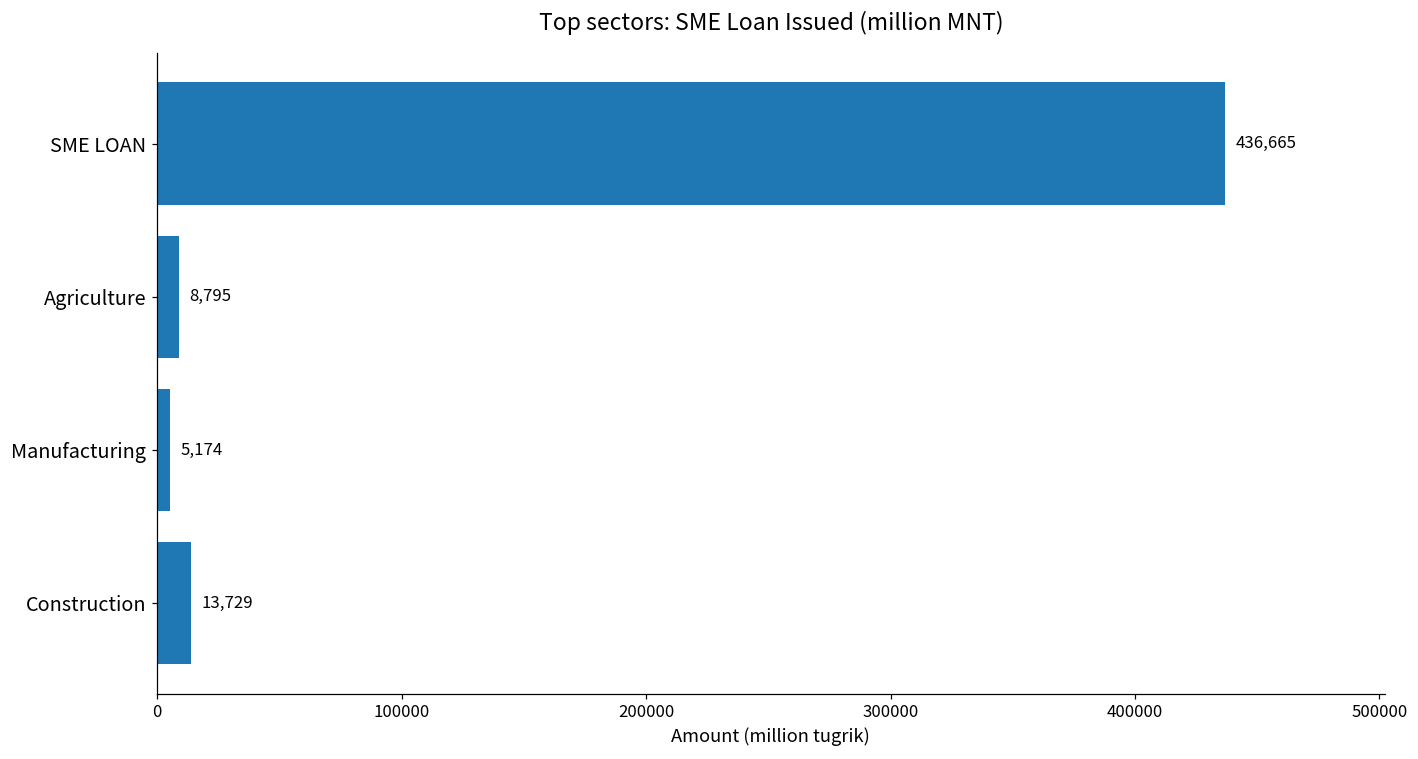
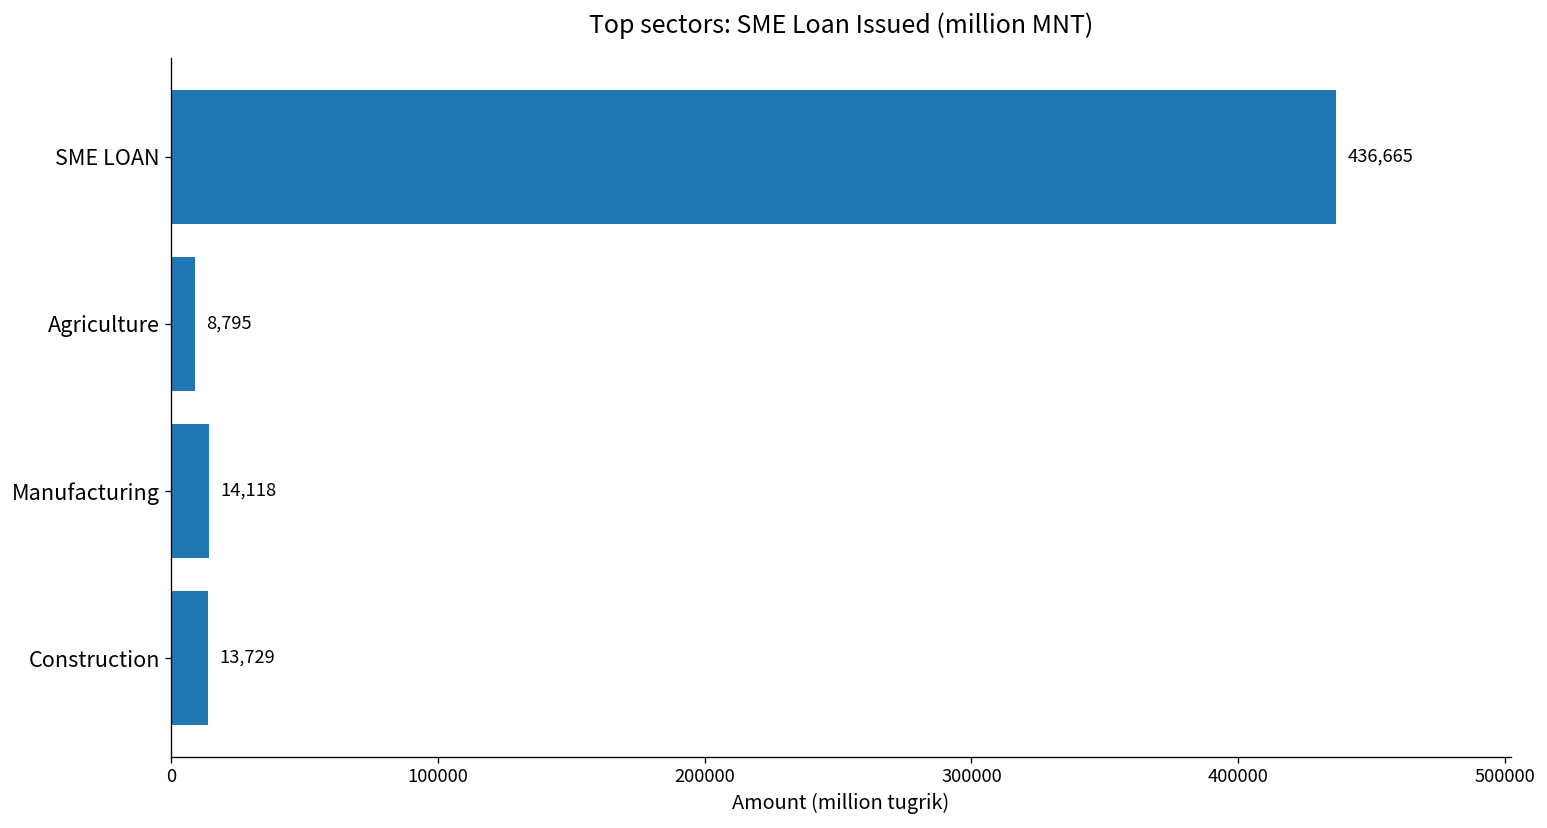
  {
    "SME LOAN": "436,665",
    "Agriculture": "8,795",
-   "Manufacturing": "5,174",
+   "Manufacturing": "14,118",
    "Construction": "13,729"
  }
